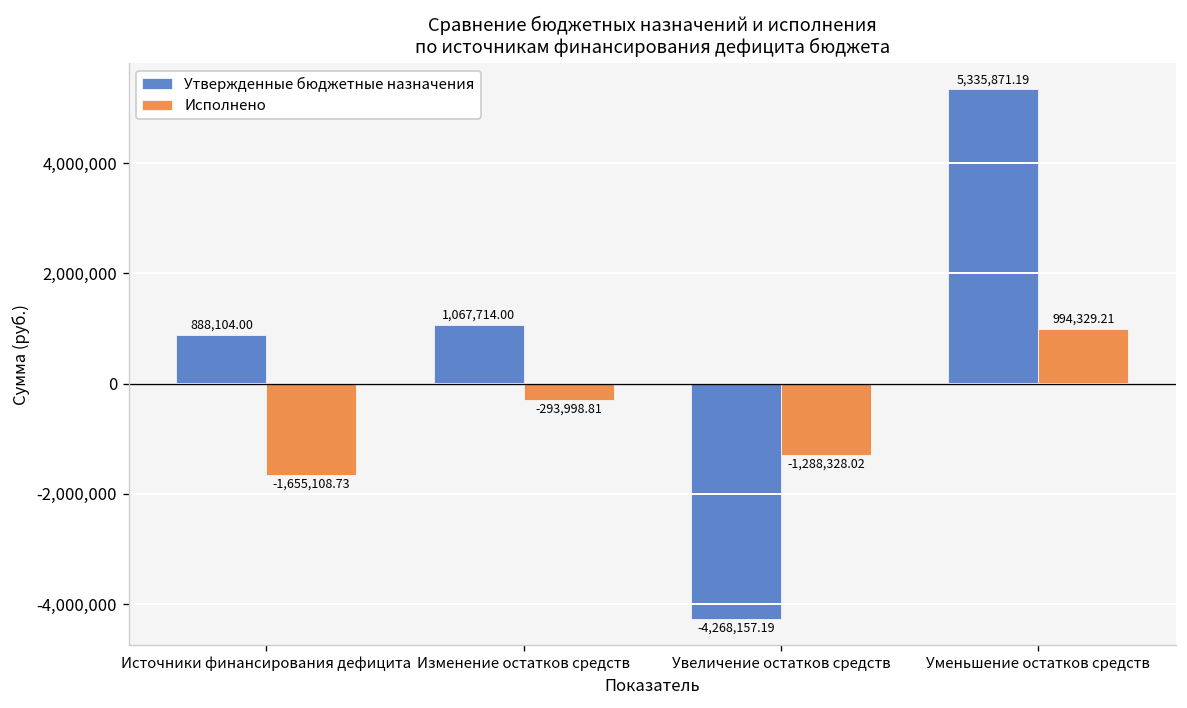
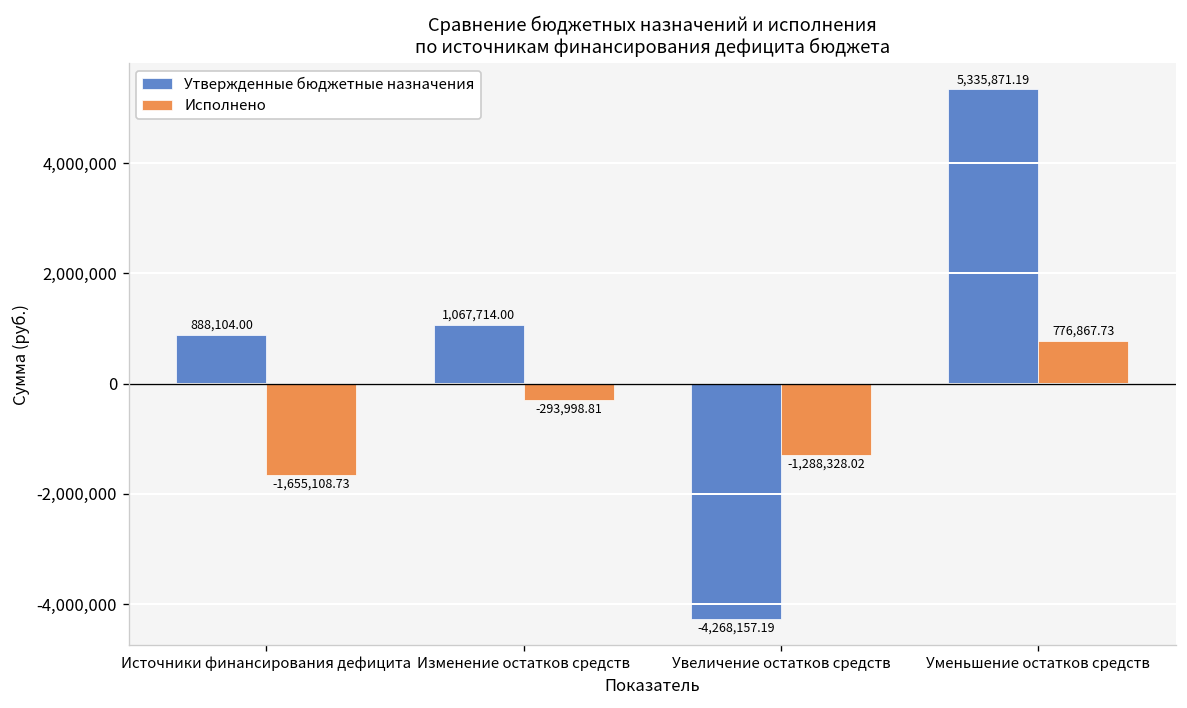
  {
    "Утвержденные бюджетные назначения": {
      "Источники финансирования дефицита": "888,104.00",
      "Изменение остатков средств": "1,067,714.00",
      "Увеличение остатков средств": "-4,268,157.19",
      "Уменьшение остатков средств": "5,335,871.19"
    },
    "Исполнено": {
      "Источники финансирования дефицита": "-1,655,108.73",
      "Изменение остатков средств": "-293,998.81",
      "Увеличение остатков средств": "-1,288,328.02",
-     "Уменьшение остатков средств": "994,329.21"
+     "Уменьшение остатков средств": "776,867.73"
    }
  }
